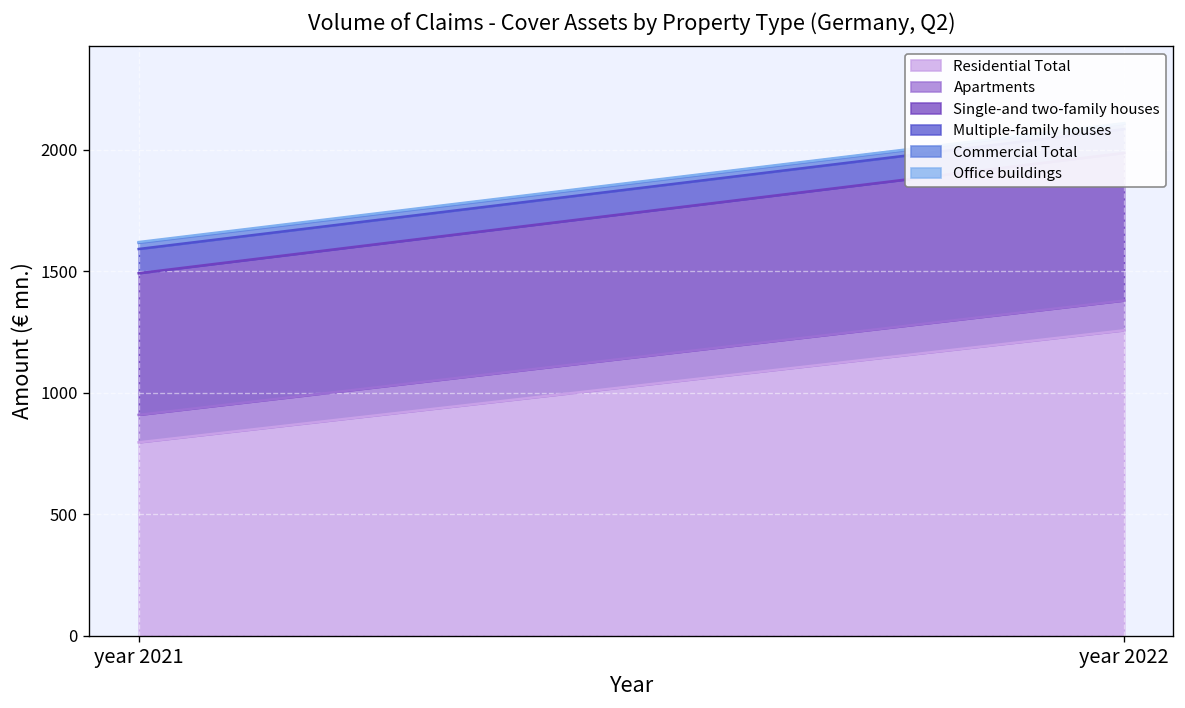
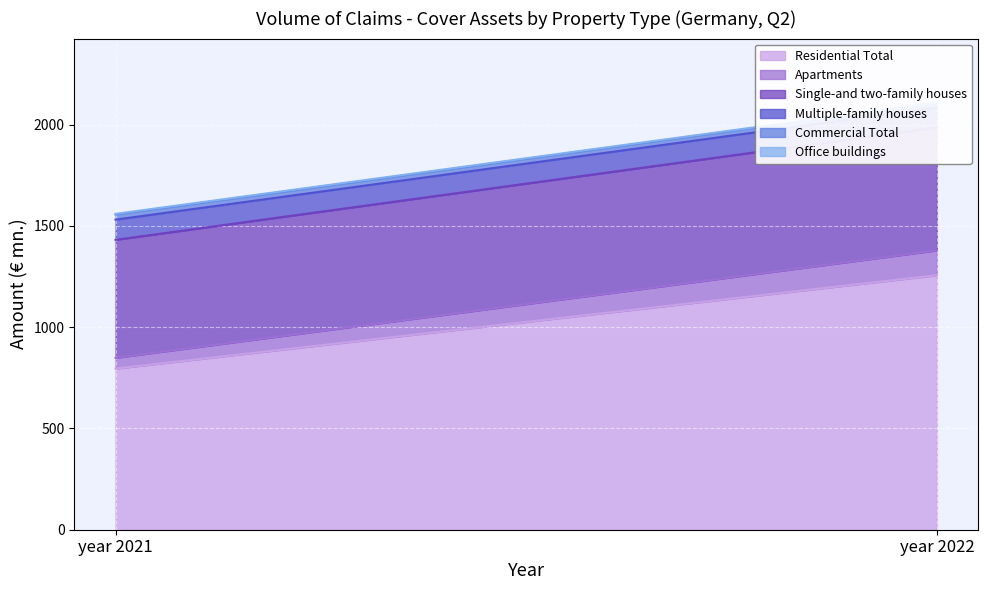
  {
    "Residential Total": {
      "year 2021": 800,
      "year 2022": 1260
    },
    "Apartments": {
-     "year 2021": 110,
+     "year 2021": 50,
      "year 2022": 120
    },
    "Office buildings": {
      "year 2021": 30
    }
  }
